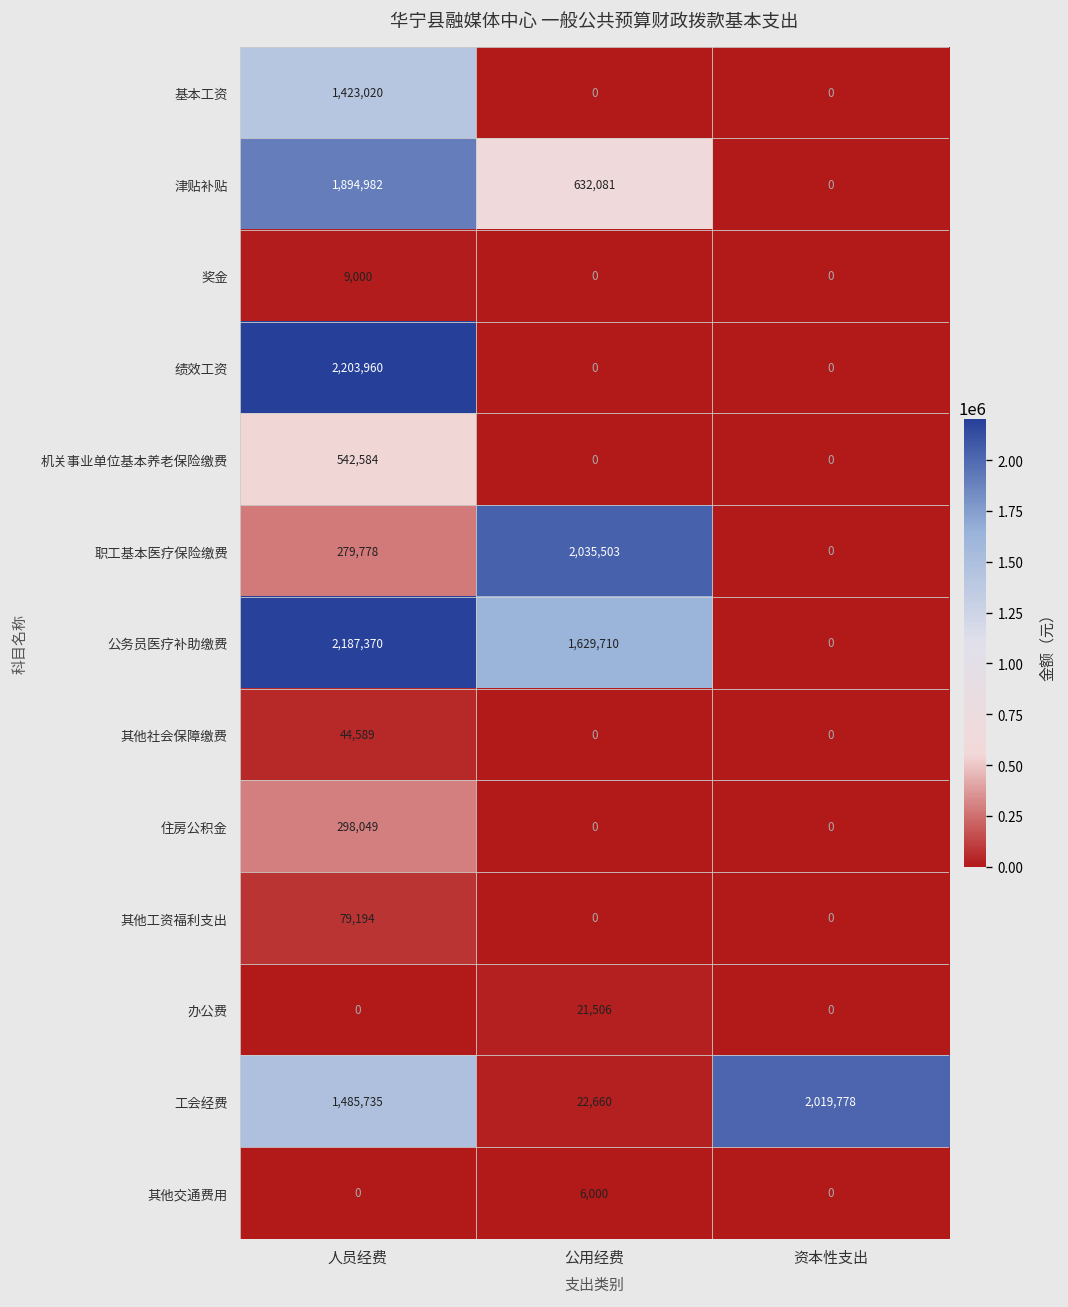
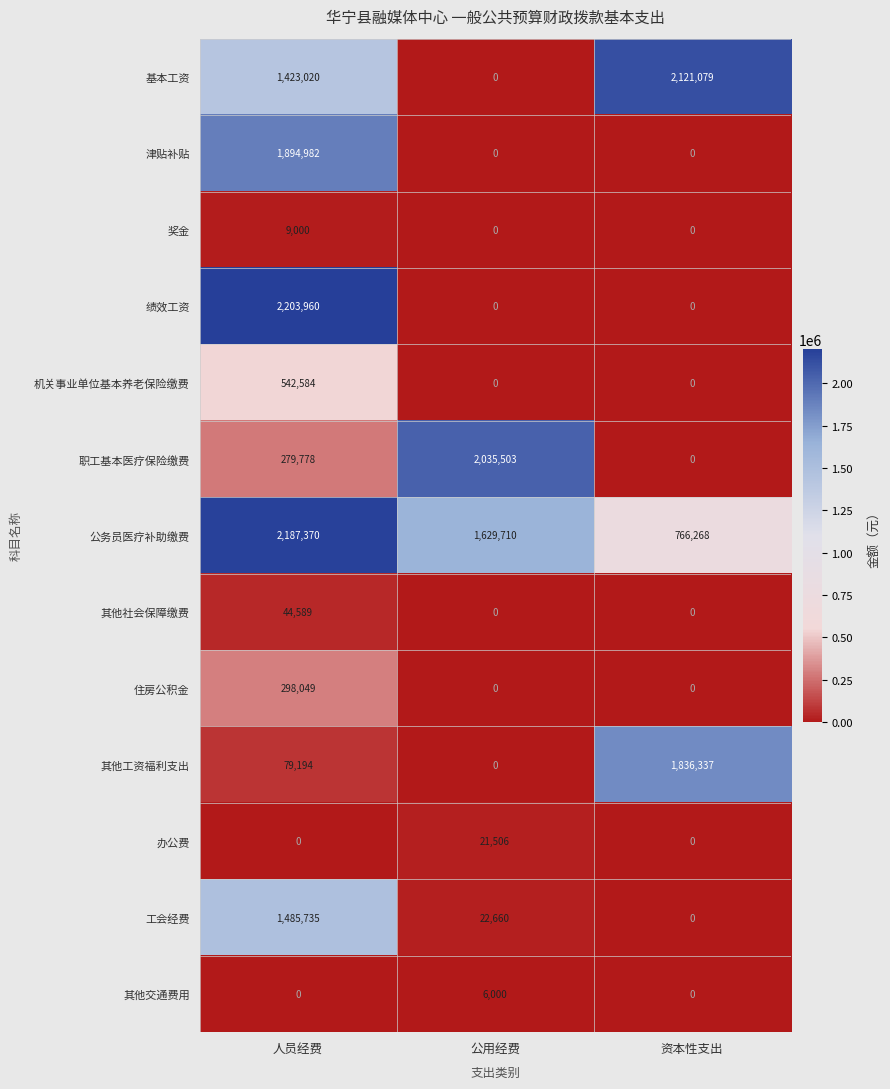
  {
    "基本工资": {
      "人员经费": "1,423,020",
      "公用经费": "0",
-     "资本性支出": "0"
+     "资本性支出": "2,121,079"
    },
    "津贴补贴": {
      "人员经费": "1,894,982",
-     "公用经费": "632,081",
+     "公用经费": "0",
      "资本性支出": "0"
    },
    "奖金": {
      "人员经费": "9,000",
      "公用经费": "0",
      "资本性支出": "0"
    },
    "绩效工资": {
      "人员经费": "2,203,960",
      "公用经费": "0",
      "资本性支出": "0"
    },
    "机关事业单位基本养老保险缴费": {
      "人员经费": "542,584",
      "公用经费": "0",
      "资本性支出": "0"
    },
    "职工基本医疗保险缴费": {
      "人员经费": "279,778",
      "公用经费": "2,035,503",
      "资本性支出": "0"
    },
    "公务员医疗补助缴费": {
      "人员经费": "2,187,370",
      "公用经费": "1,629,710",
-     "资本性支出": "0"
+     "资本性支出": "766,268"
    },
    "其他社会保障缴费": {
      "人员经费": "44,589",
      "公用经费": "0",
      "资本性支出": "0"
    },
    "住房公积金": {
      "人员经费": "298,049",
      "公用经费": "0",
      "资本性支出": "0"
    },
    "其他工资福利支出": {
      "人员经费": "79,194",
      "公用经费": "0",
-     "资本性支出": "0"
+     "资本性支出": "1,836,337"
    },
    "办公费": {
      "人员经费": "0",
      "公用经费": "21,506",
      "资本性支出": "0"
    },
    "工会经费": {
      "人员经费": "1,485,735",
      "公用经费": "22,660",
-     "资本性支出": "2,019,778"
+     "资本性支出": "0"
    },
    "其他交通费用": {
      "人员经费": "0",
      "公用经费": "6,000",
      "资本性支出": "0"
    }
  }
